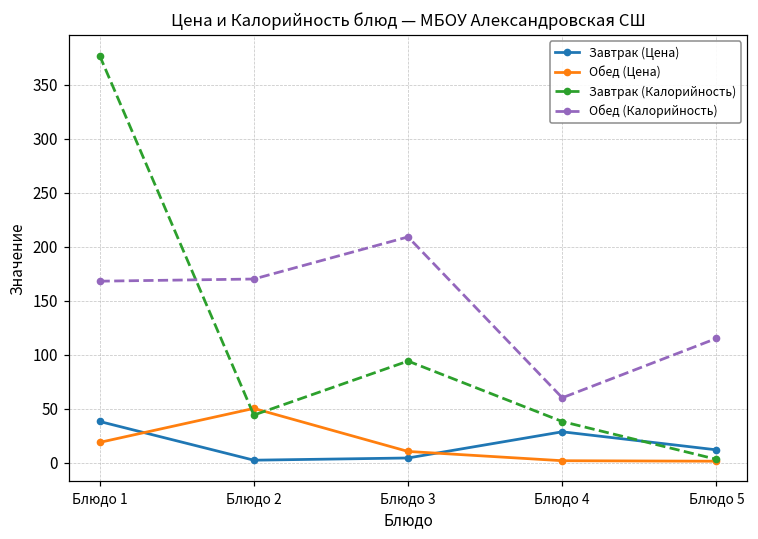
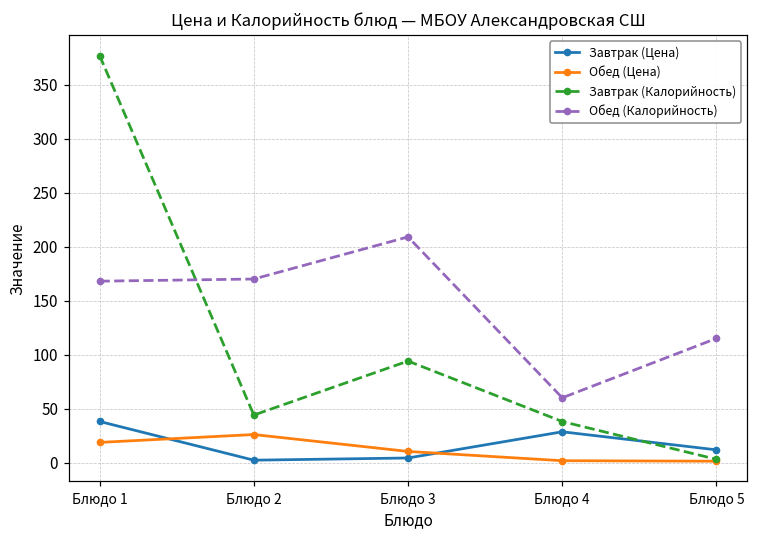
  {
    "Завтрак (Цена)": {
      "Блюдо 1": 40,
      "Блюдо 2": 0,
      "Блюдо 3": 0,
      "Блюдо 4": 30,
      "Блюдо 5": 10
    },
    "Обед (Цена)": {
      "Блюдо 1": 20,
-     "Блюдо 2": 50,
+     "Блюдо 2": 30,
      "Блюдо 3": 10,
      "Блюдо 4": 0
    },
    "Завтрак (Калорийность)": {
      "Блюдо 1": 380,
      "Блюдо 2": 40,
      "Блюдо 3": 90,
      "Блюдо 4": 40
    },
    "Обед (Калорийность)": {
      "Блюдо 1": 170,
      "Блюдо 2": 170,
      "Блюдо 3": 210,
      "Блюдо 4": 60,
      "Блюдо 5": 120
    }
  }
